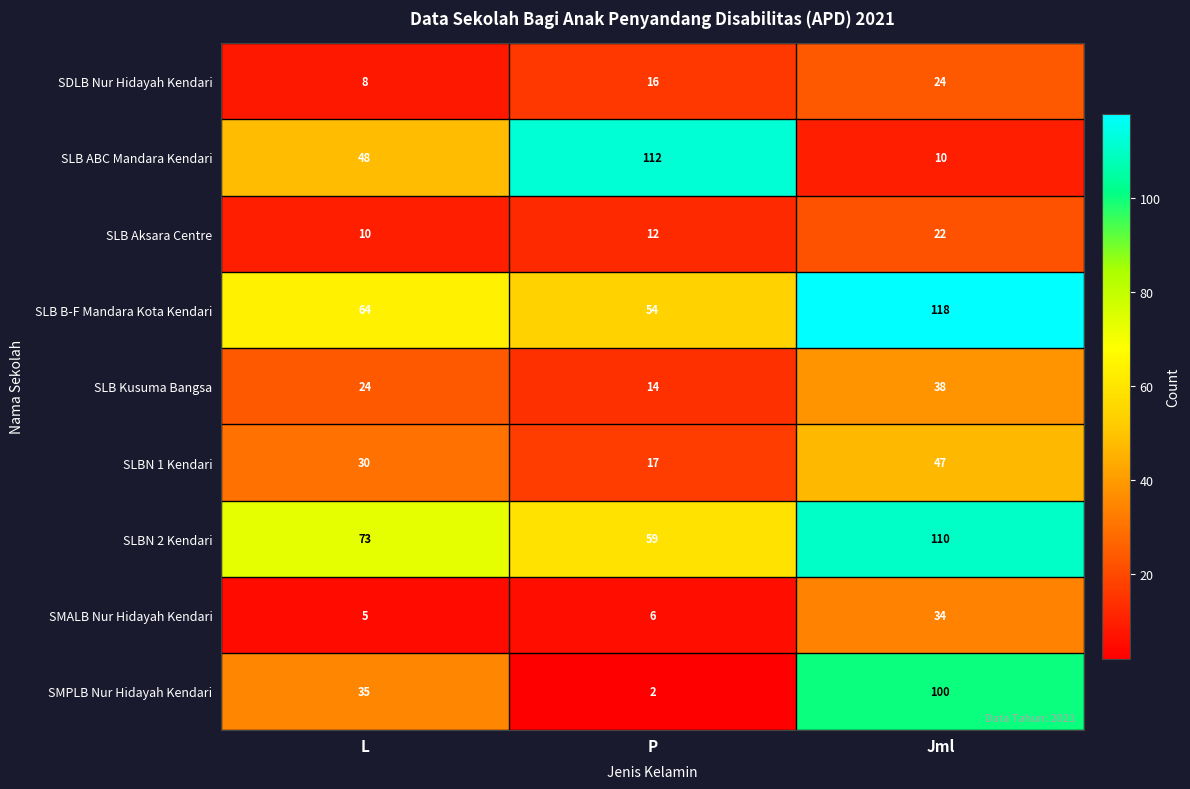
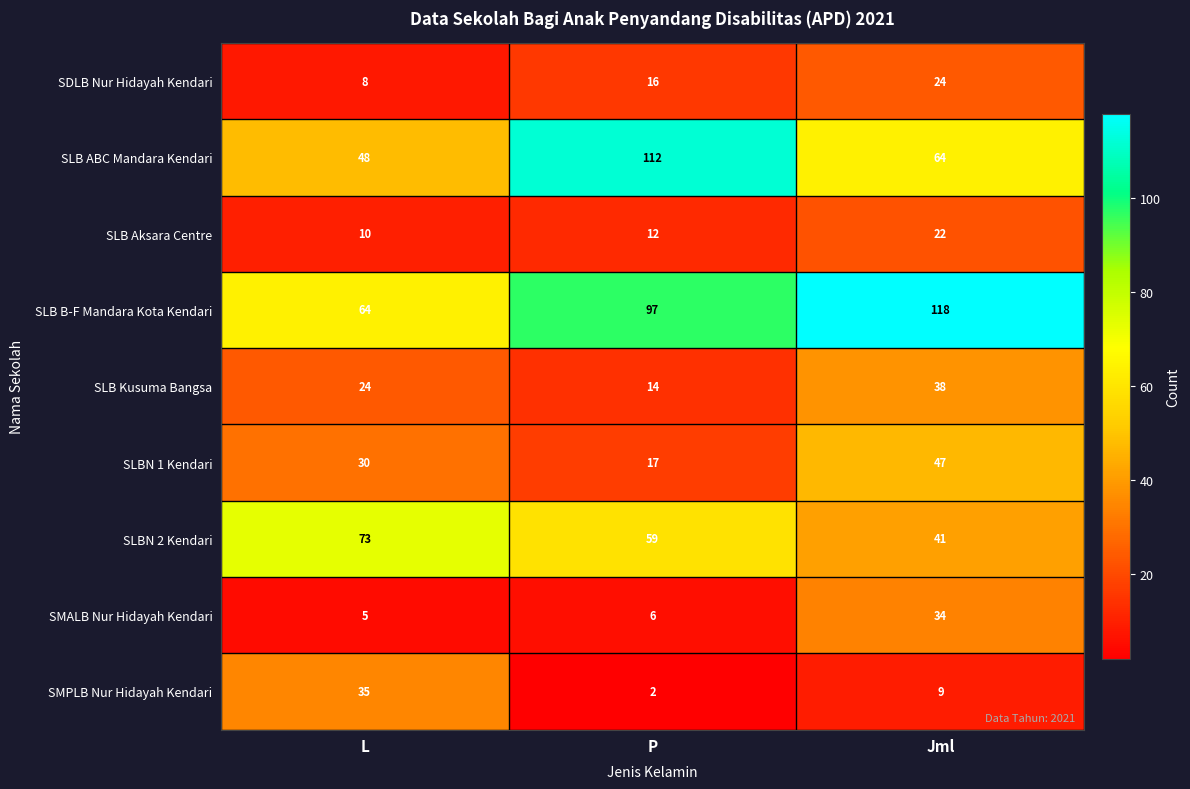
  {
    "SDLB Nur Hidayah Kendari": {
      "L": 8,
      "P": 16,
      "Jml": 24
    },
    "SLB ABC Mandara Kendari": {
      "L": 48,
      "P": 112,
-     "Jml": 10
+     "Jml": 64
    },
    "SLB Aksara Centre": {
      "L": 10,
      "P": 12,
      "Jml": 22
    },
    "SLB B-F Mandara Kota Kendari": {
      "L": 64,
-     "P": 54,
+     "P": 97,
      "Jml": 118
    },
    "SLB Kusuma Bangsa": {
      "L": 24,
      "P": 14,
      "Jml": 38
    },
    "SLBN 1 Kendari": {
      "L": 30,
      "P": 17,
      "Jml": 47
    },
    "SLBN 2 Kendari": {
      "L": 73,
      "P": 59,
-     "Jml": 110
+     "Jml": 41
    },
    "SMALB Nur Hidayah Kendari": {
      "L": 5,
      "P": 6,
      "Jml": 34
    },
    "SMPLB Nur Hidayah Kendari": {
      "L": 35,
      "P": 2,
-     "Jml": 100
+     "Jml": 9
    }
  }
